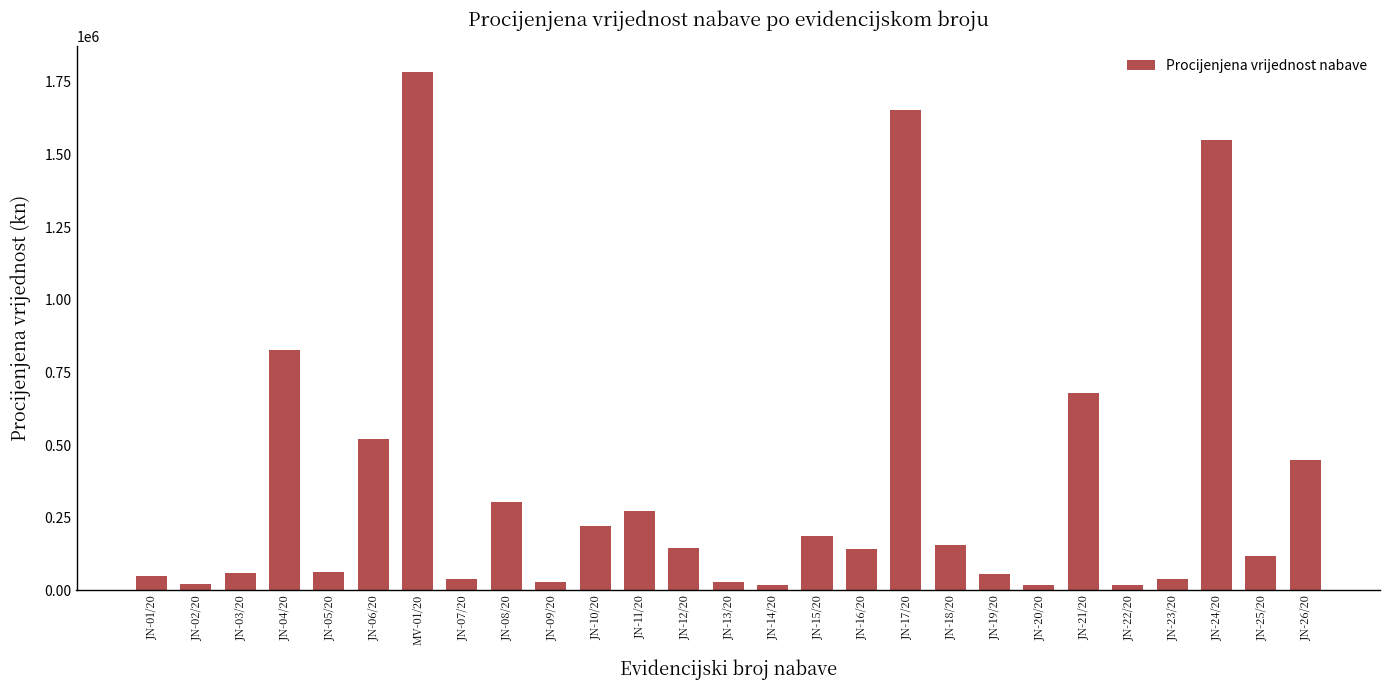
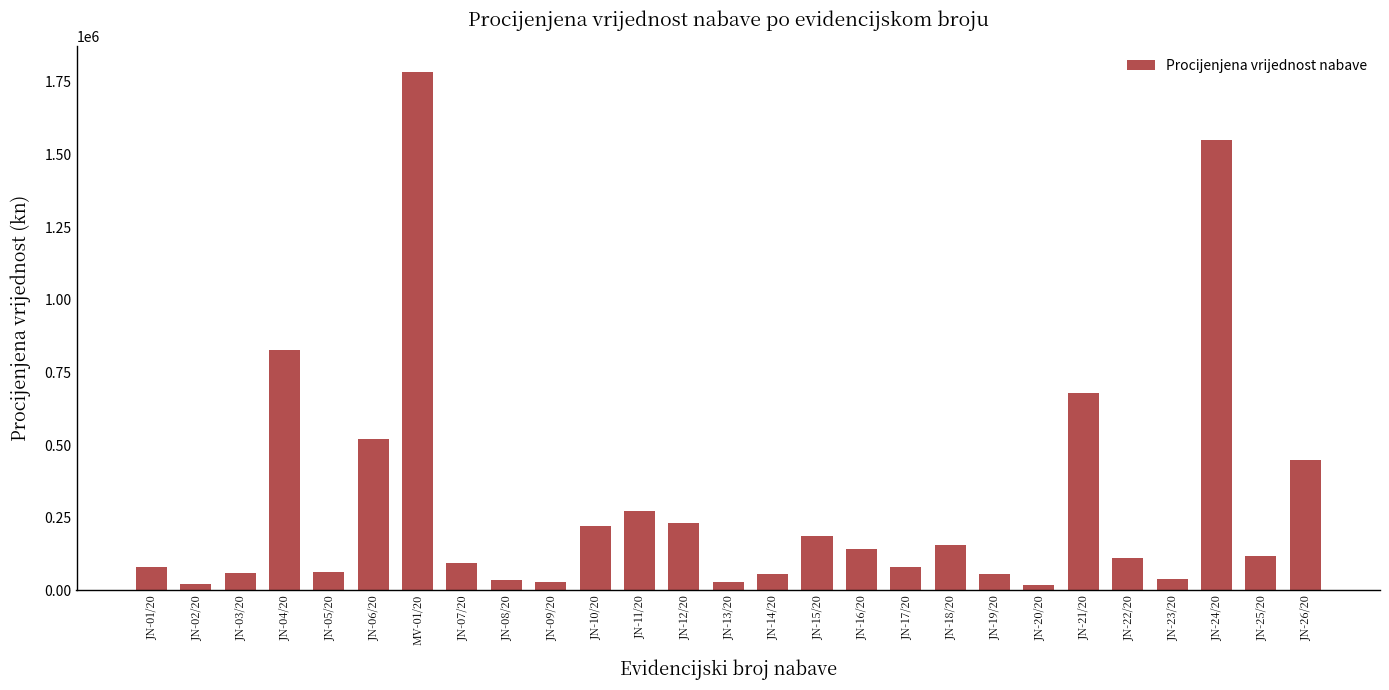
  {
-   "JN-01/20": 50000,
+   "JN-01/20": 80000,
    "JN-02/20": 20000,
    "JN-03/20": 60000,
    "JN-04/20": 830000,
    "JN-05/20": 60000,
    "JN-06/20": 520000,
    "MV-01/20": 1780000,
-   "JN-07/20": 40000,
-   "JN-08/20": 300000,
+   "JN-07/20": 100000,
+   "JN-08/20": 30000,
    "JN-09/20": 30000,
    "JN-10/20": 220000,
    "JN-11/20": 270000,
-   "JN-12/20": 150000,
+   "JN-12/20": 230000,
    "JN-13/20": 30000,
-   "JN-14/20": 20000,
+   "JN-14/20": 60000,
    "JN-15/20": 190000,
    "JN-16/20": 140000,
-   "JN-17/20": 1650000,
+   "JN-17/20": 80000,
    "JN-18/20": 150000,
    "JN-19/20": 60000,
    "JN-20/20": 20000,
    "JN-21/20": 680000,
-   "JN-22/20": 20000,
+   "JN-22/20": 110000,
    "JN-23/20": 40000,
    "JN-24/20": 1550000,
    "JN-25/20": 120000,
    "JN-26/20": 450000
  }
